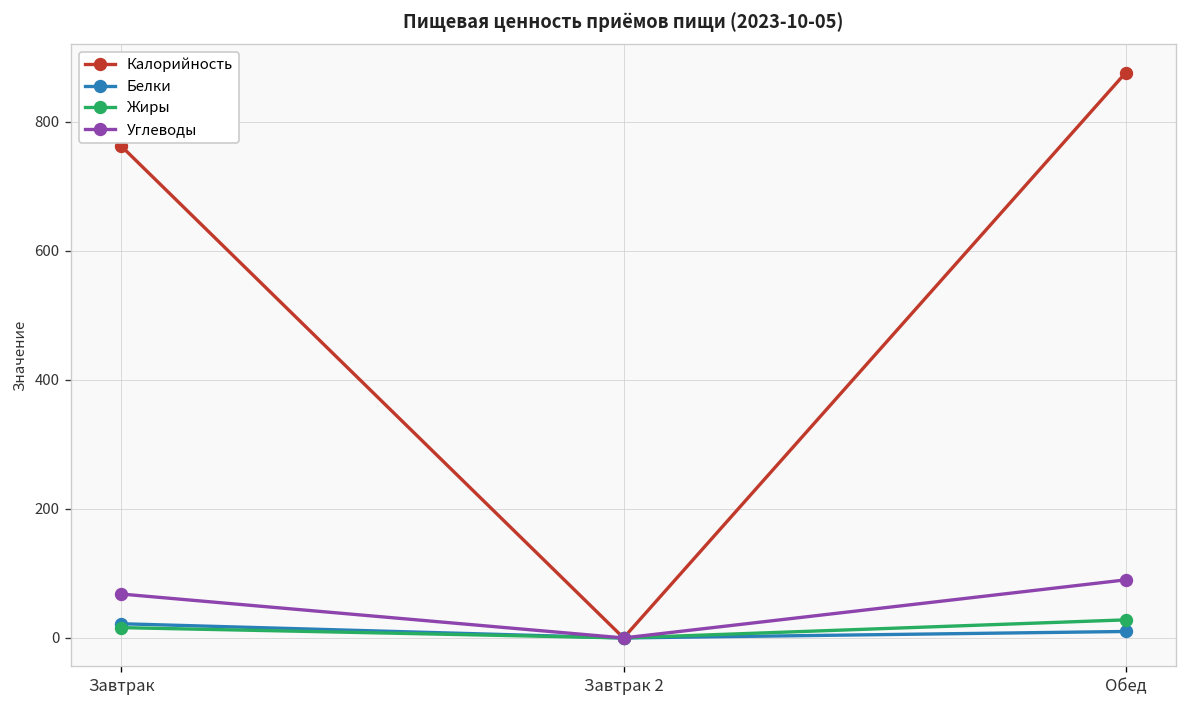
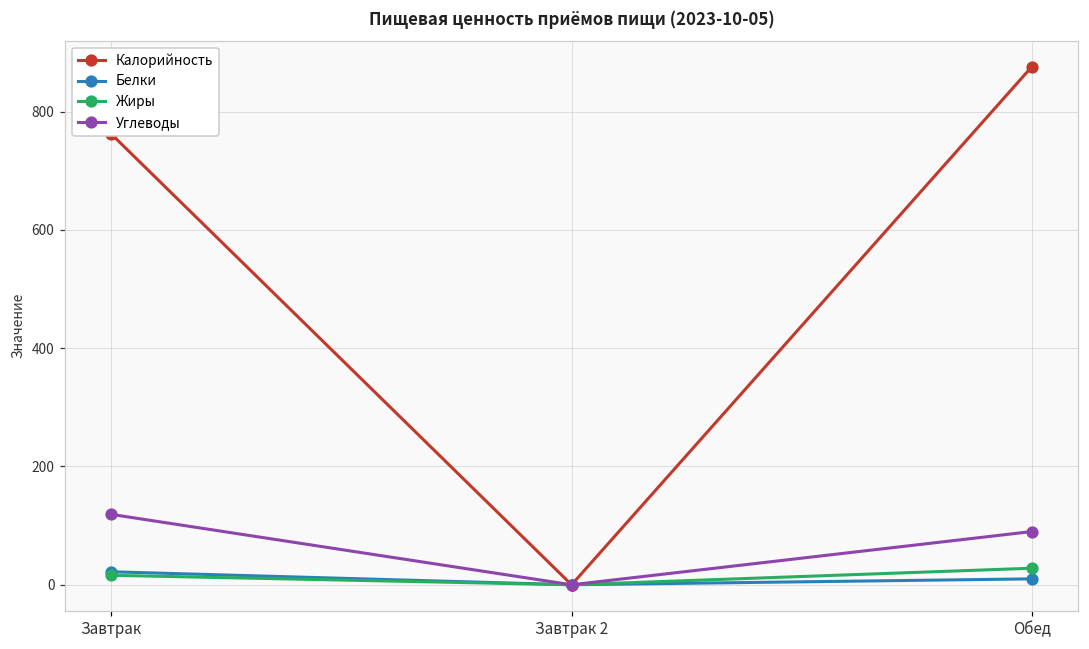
  {
    "Калорийность": {
      "Обед": 880
    },
    "Белки": {
      "Завтрак": 20,
      "Обед": 10
    },
    "Жиры": {
      "Завтрак": 20,
      "Обед": 30
    },
    "Углеводы": {
-     "Завтрак": 70,
+     "Завтрак": 120,
      "Обед": 90
    }
  }
